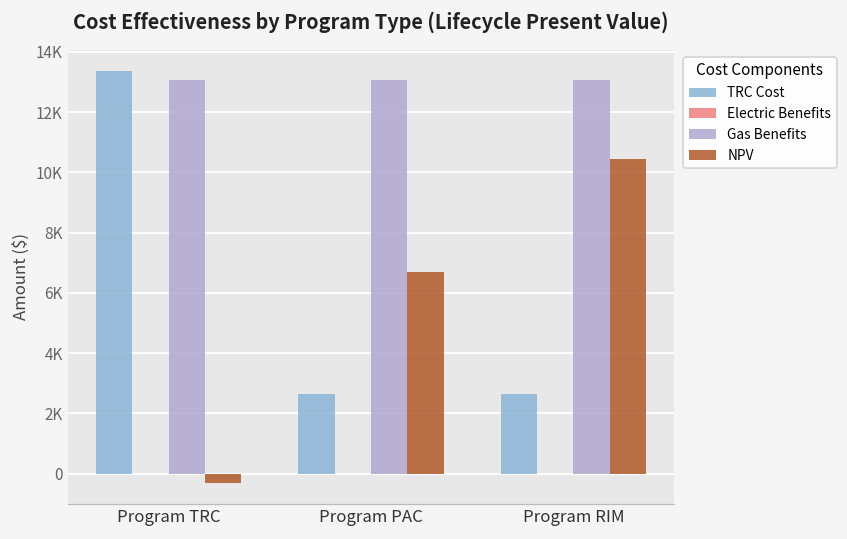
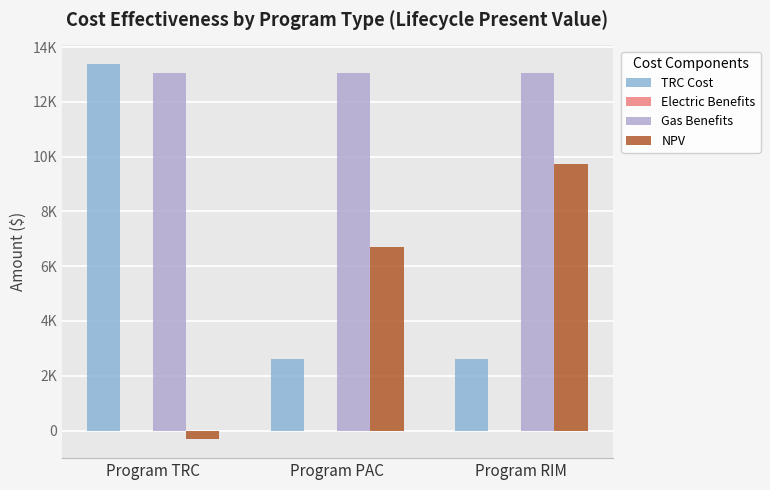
  {
    "Electric Benefits": {
      "Program TRC": 0,
      "Program PAC": 0,
      "Program RIM": 0
    },
    "NPV": {
      "Program TRC": -300,
      "Program PAC": 6700,
-     "Program RIM": 10400
+     "Program RIM": 9700
    }
  }
